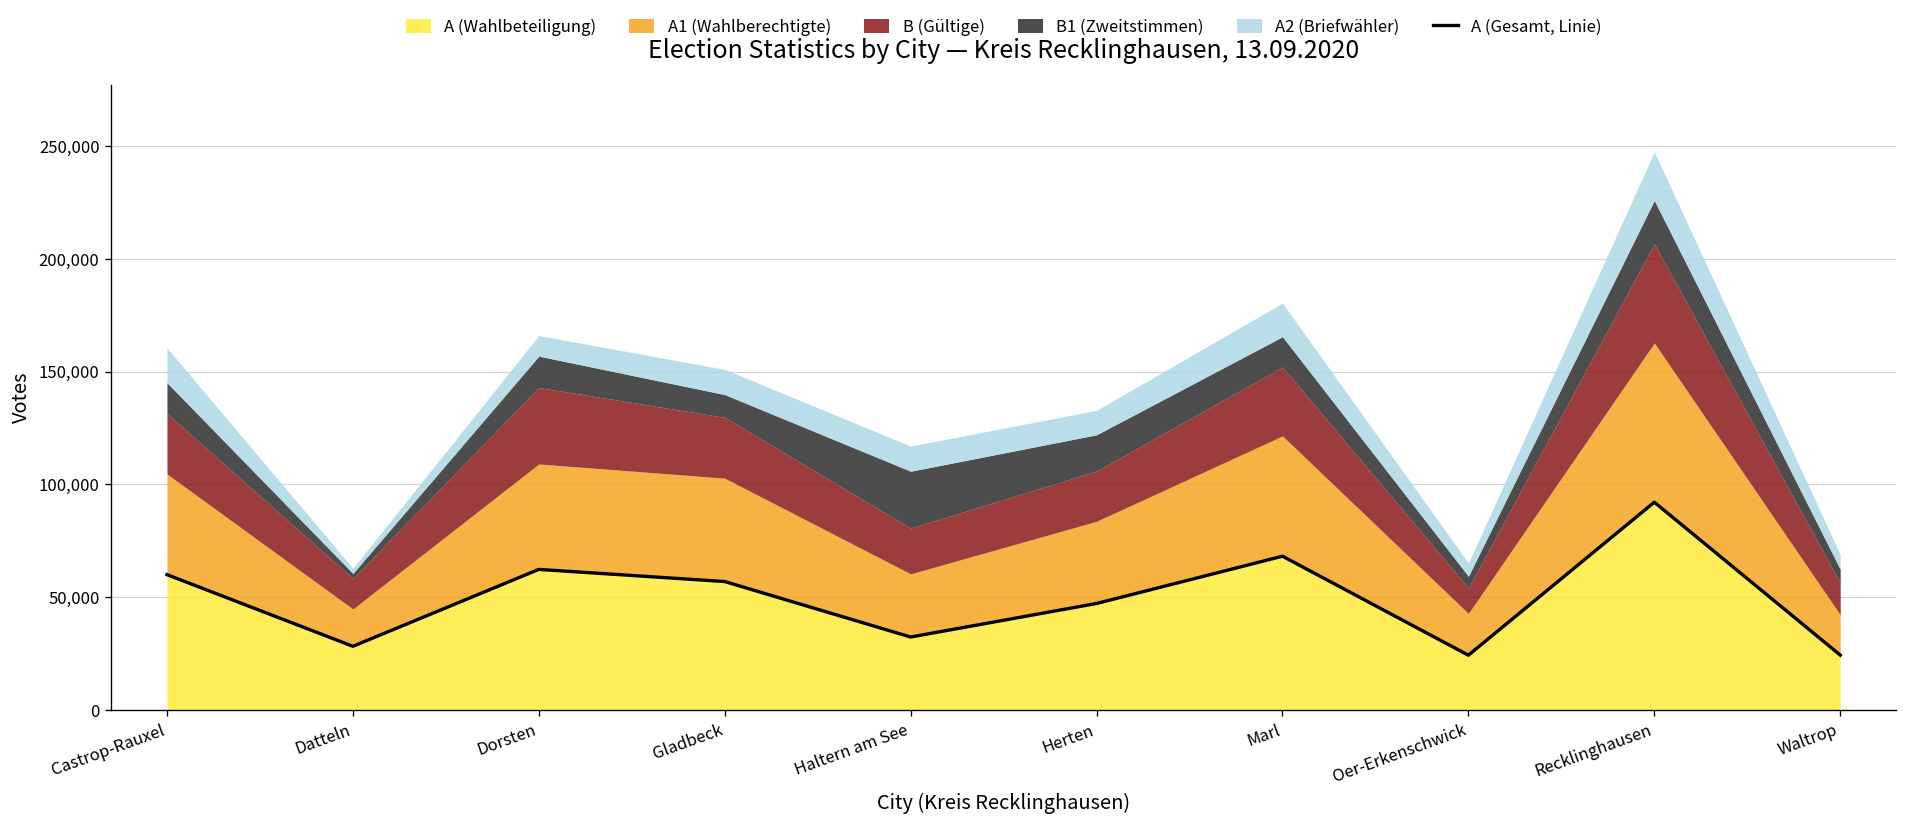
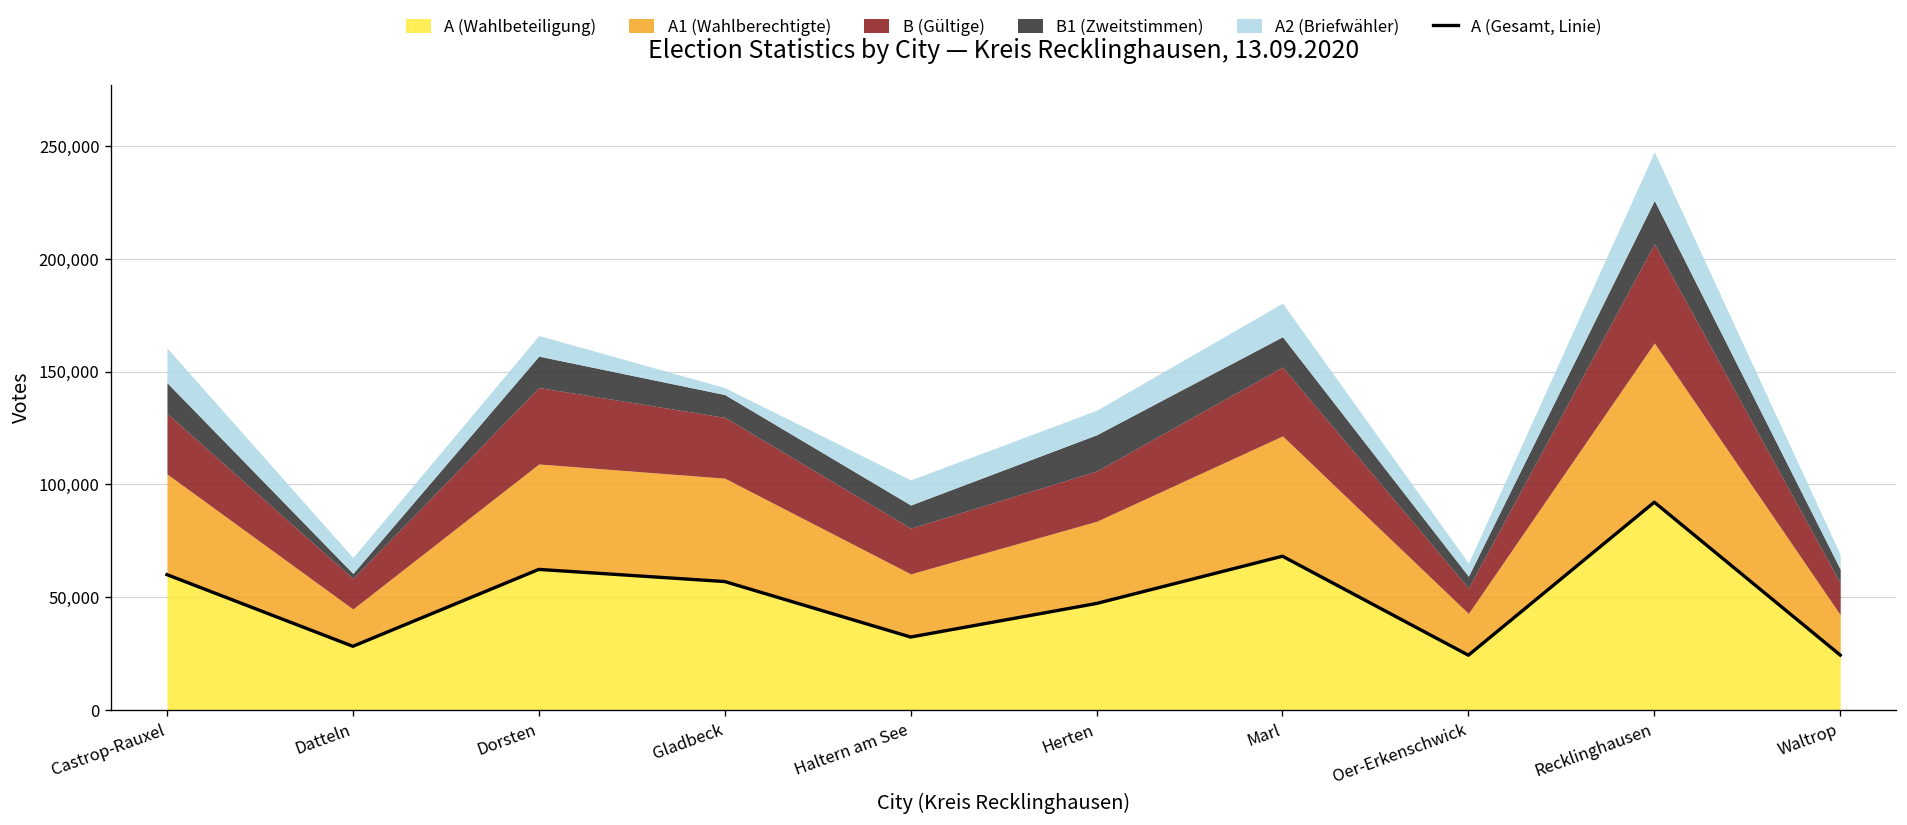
  {
    "A (Wahlbeteiligung)": {
      "Castrop-Rauxel": "60,000",
      "Datteln": "28,000",
      "Dorsten": "62,000",
      "Gladbeck": "57,000",
      "Haltern am See": "32,000",
      "Herten": "47,000",
      "Marl": "68,000",
      "Oer-Erkenschwick": "24,000",
      "Recklinghausen": "92,000",
      "Waltrop": "24,000"
    },
    "A1 (Wahlberechtigte)": {
      "Castrop-Rauxel": "45,000",
      "Datteln": "17,000",
      "Dorsten": "47,000",
      "Gladbeck": "46,000",
      "Haltern am See": "28,000",
      "Herten": "36,000",
      "Marl": "53,000",
      "Oer-Erkenschwick": "19,000",
      "Recklinghausen": "71,000",
      "Waltrop": "18,000"
    },
    "B (Gültige)": {
      "Castrop-Rauxel": "27,000",
      "Datteln": "14,000",
      "Dorsten": "34,000",
      "Gladbeck": "27,000",
      "Haltern am See": "20,000",
      "Herten": "22,000",
      "Marl": "31,000",
      "Oer-Erkenschwick": "11,000",
      "Recklinghausen": "44,000",
      "Waltrop": "14,000"
    },
    "B1 (Zweitstimmen)": {
      "Castrop-Rauxel": "14,000",
      "Datteln": "2,000",
      "Dorsten": "14,000",
      "Gladbeck": "10,000",
-     "Haltern am See": "25,000",
+     "Haltern am See": "10,000",
      "Herten": "16,000",
      "Marl": "13,000",
      "Oer-Erkenschwick": "5,000",
      "Recklinghausen": "19,000",
      "Waltrop": "6,000"
    },
    "A2 (Briefwähler)": {
      "Castrop-Rauxel": "15,000",
-     "Datteln": "2,000",
+     "Datteln": "7,000",
      "Dorsten": "9,000",
-     "Gladbeck": "11,000",
+     "Gladbeck": "3,000",
      "Haltern am See": "11,000",
      "Herten": "11,000",
      "Marl": "15,000",
      "Oer-Erkenschwick": "6,000",
      "Recklinghausen": "22,000",
      "Waltrop": "7,000"
    }
  }
